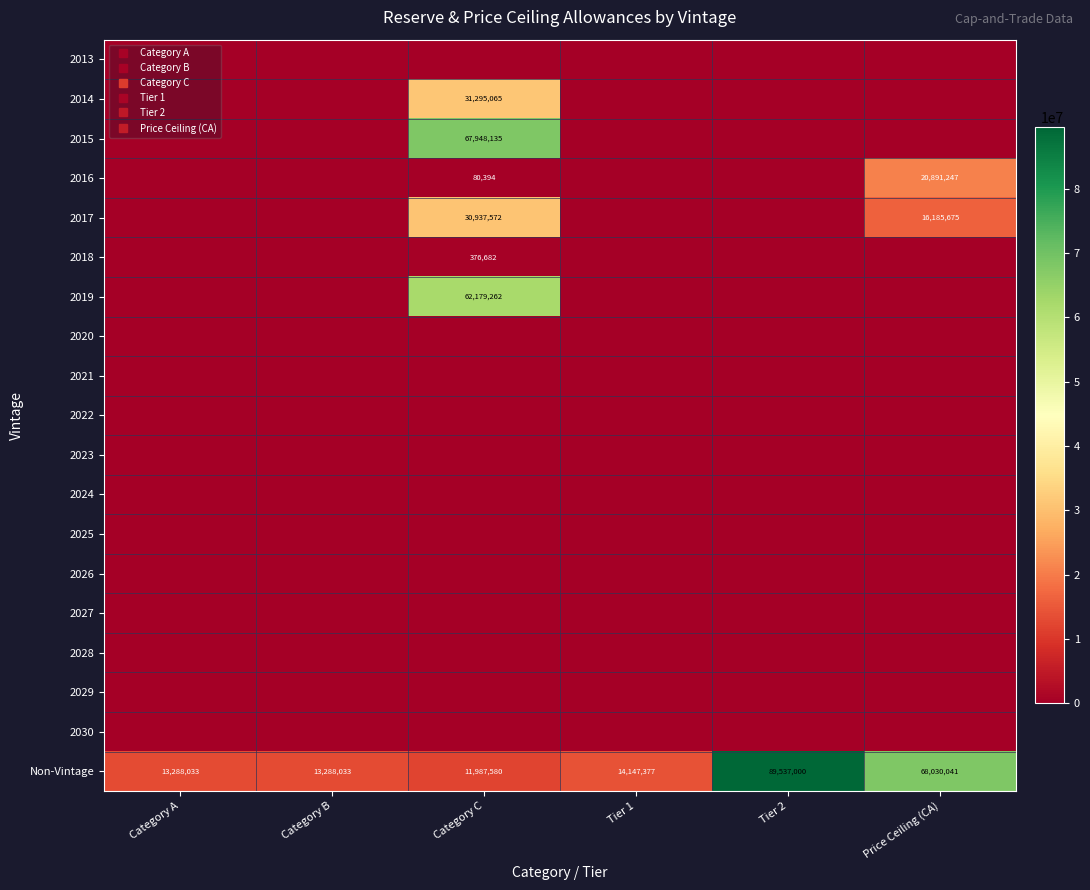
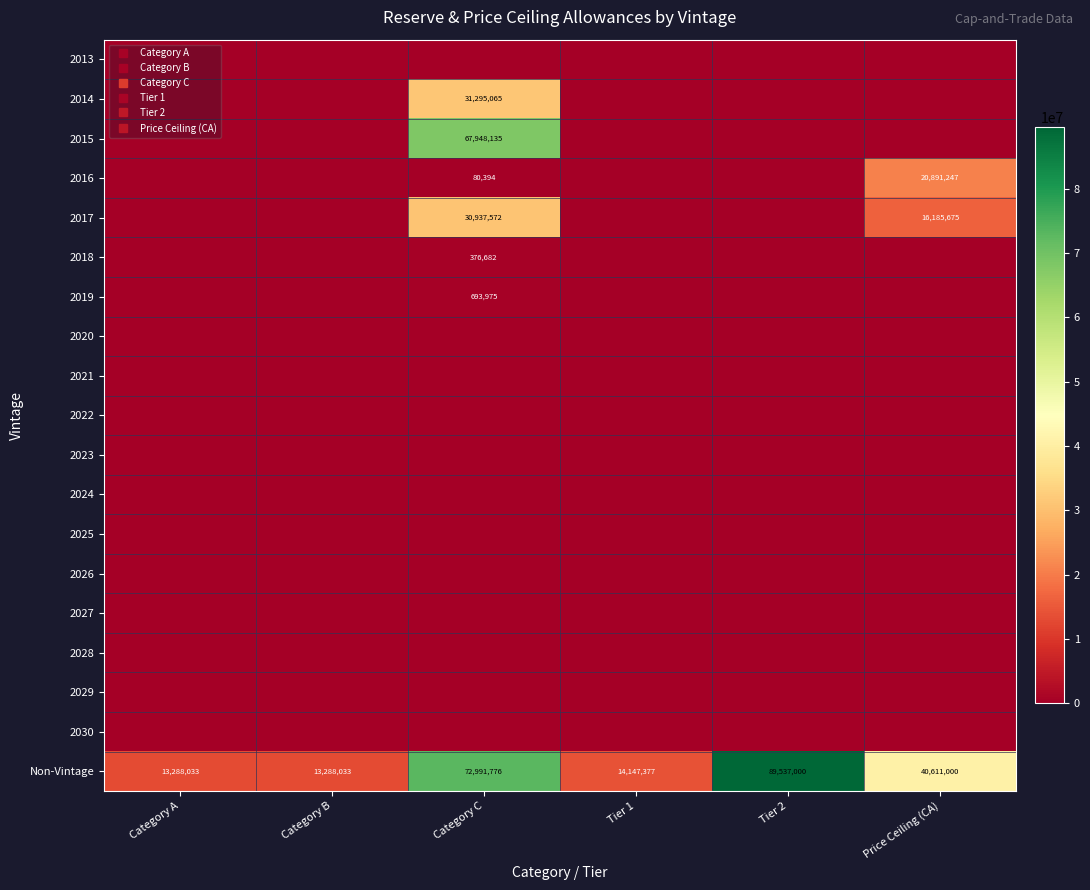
  {
    "2014": {
      "Category C": "31,295,065"
    },
    "2015": {
      "Category C": "67,948,135"
    },
    "2016": {
      "Category C": "80,394",
      "Price Ceiling (CA)": "20,891,247"
    },
    "2017": {
      "Category C": "30,937,572",
      "Price Ceiling (CA)": "16,185,675"
    },
    "2018": {
      "Category C": "376,682"
    },
    "2019": {
-     "Category C": "62,179,262"
+     "Category C": "693,975"
    },
    "Non-Vintage": {
      "Category A": "13,288,033",
      "Category B": "13,288,033",
-     "Category C": "11,987,580",
+     "Category C": "72,991,776",
      "Tier 1": "14,147,377",
      "Tier 2": "89,537,000",
-     "Price Ceiling (CA)": "68,030,041"
+     "Price Ceiling (CA)": "40,611,000"
    }
  }
